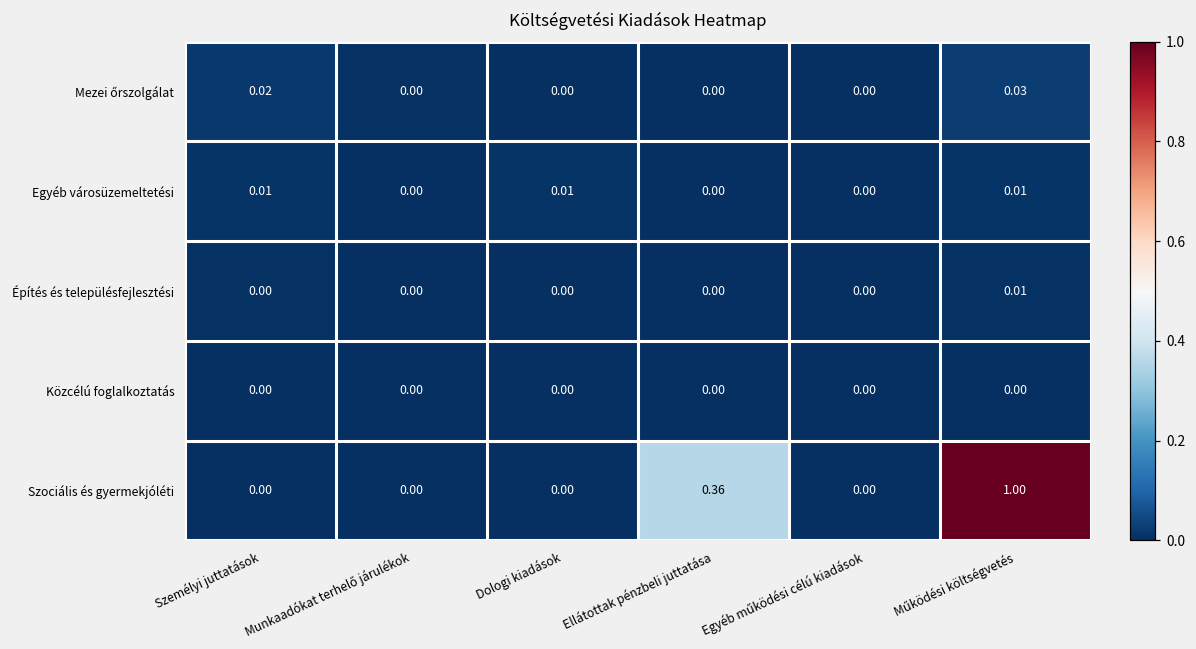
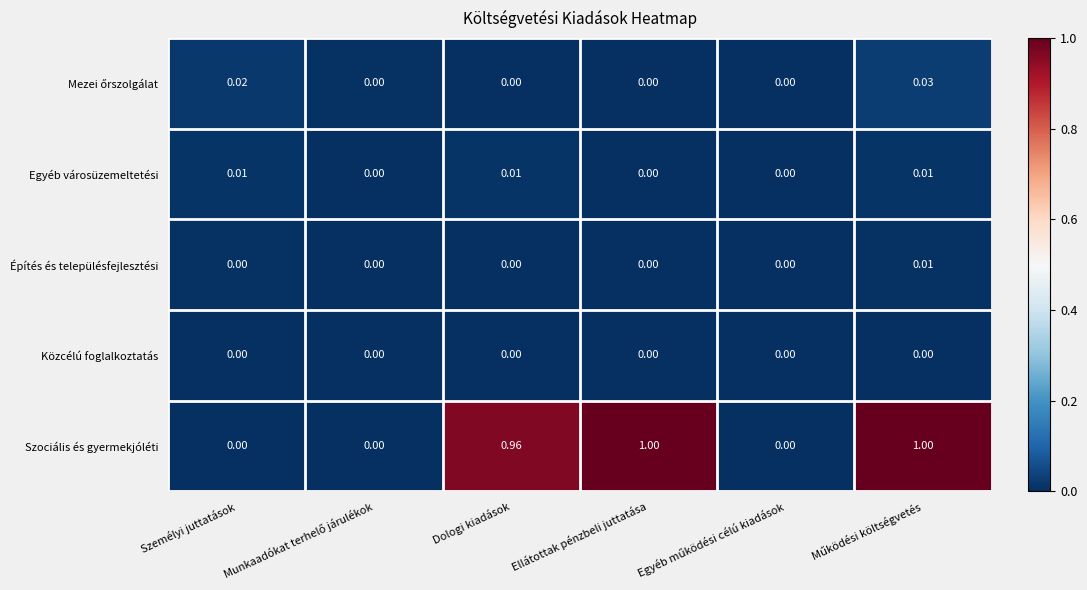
  {
    "Mezei őrszolgálat": {
      "Személyi juttatások": 0.02,
      "Munkaadókat terhelő járulékok": 0.00,
      "Dologi kiadások": 0.00,
      "Ellátottak pénzbeli juttatása": 0.00,
      "Egyéb működési célú kiadások": 0.00,
      "Működési költségvetés": 0.03
    },
    "Egyéb városüzemeltetési": {
      "Személyi juttatások": 0.01,
      "Munkaadókat terhelő járulékok": 0.00,
      "Dologi kiadások": 0.01,
      "Ellátottak pénzbeli juttatása": 0.00,
      "Egyéb működési célú kiadások": 0.00,
      "Működési költségvetés": 0.01
    },
    "Építés és településfejlesztési": {
      "Személyi juttatások": 0.00,
      "Munkaadókat terhelő járulékok": 0.00,
      "Dologi kiadások": 0.00,
      "Ellátottak pénzbeli juttatása": 0.00,
      "Egyéb működési célú kiadások": 0.00,
      "Működési költségvetés": 0.01
    },
    "Közcélú foglalkoztatás": {
      "Személyi juttatások": 0.00,
      "Munkaadókat terhelő járulékok": 0.00,
      "Dologi kiadások": 0.00,
      "Ellátottak pénzbeli juttatása": 0.00,
      "Egyéb működési célú kiadások": 0.00,
      "Működési költségvetés": 0.00
    },
    "Szociális és gyermekjóléti": {
      "Személyi juttatások": 0.00,
      "Munkaadókat terhelő járulékok": 0.00,
-     "Dologi kiadások": 0.00,
-     "Ellátottak pénzbeli juttatása": 0.36,
+     "Dologi kiadások": 0.96,
+     "Ellátottak pénzbeli juttatása": 1.00,
      "Egyéb működési célú kiadások": 0.00,
      "Működési költségvetés": 1.00
    }
  }
